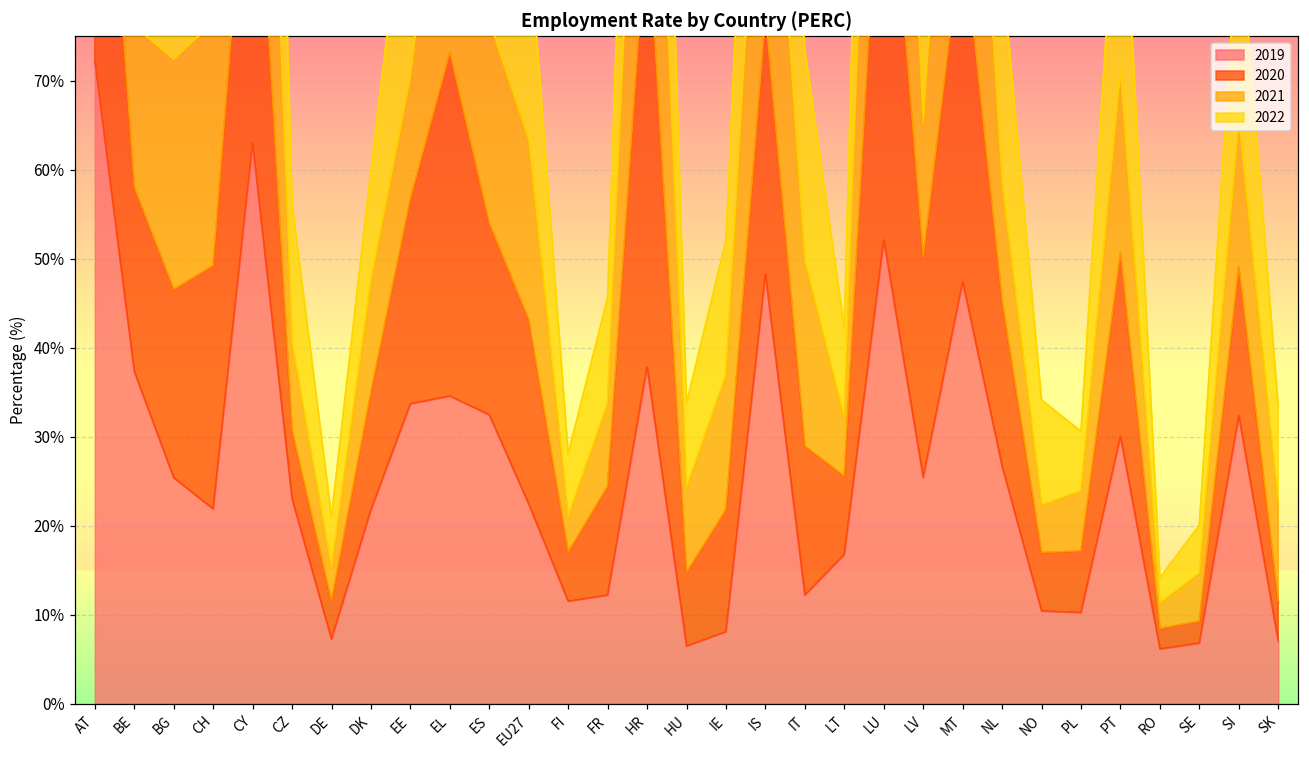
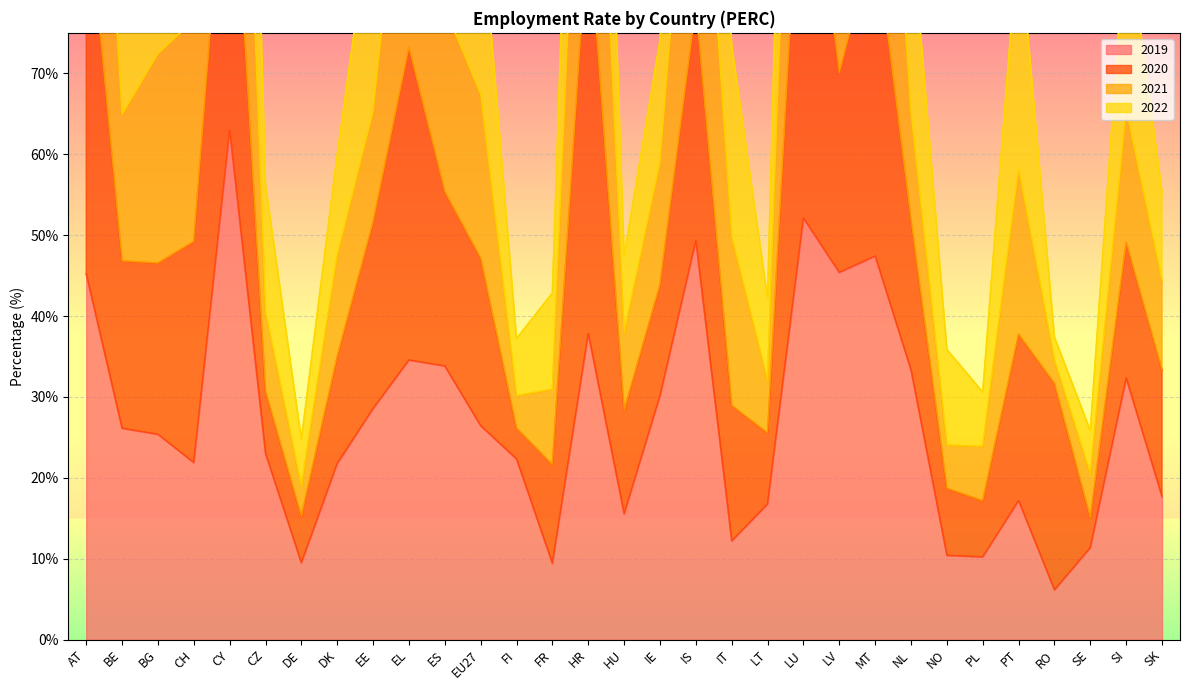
  {
    "2019": {
-     "AT": "72%",
-     "BE": "37%",
+     "AT": "45%",
+     "BE": "26%",
      "BG": "25%",
      "CH": "22%",
      "CY": "63%",
      "CZ": "23%",
-     "DE": "7%",
+     "DE": "9%",
      "DK": "22%",
-     "EE": "34%",
+     "EE": "29%",
      "EL": "35%",
-     "ES": "32%",
-     "EU27": "22%",
-     "FI": "11%",
-     "FR": "12%",
+     "ES": "34%",
+     "EU27": "26%",
+     "FI": "22%",
+     "FR": "9%",
      "HR": "38%",
-     "HU": "6%",
-     "IE": "8%",
-     "IS": "48%",
+     "HU": "16%",
+     "IE": "30%",
+     "IS": "49%",
      "IT": "12%",
      "LT": "17%",
      "LU": "52%",
-     "LV": "25%",
+     "LV": "45%",
      "MT": "47%",
-     "NL": "27%",
+     "NL": "33%",
      "NO": "10%",
      "PL": "10%",
-     "PT": "30%",
+     "PT": "17%",
      "RO": "6%",
-     "SE": "7%",
+     "SE": "11%",
      "SI": "32%",
-     "SK": "7%"
+     "SK": "18%"
    },
    "2020": {
      "BE": "21%",
      "BG": "21%",
      "CH": "27%",
      "CZ": "8%",
-     "DE": "4%",
+     "DE": "6%",
      "DK": "13%",
      "EE": "23%",
      "EL": "39%",
      "ES": "22%",
      "EU27": "21%",
-     "FI": "6%",
+     "FI": "4%",
      "FR": "12%",
-     "HU": "8%",
+     "HU": "13%",
      "IE": "14%",
      "IT": "17%",
      "LT": "9%",
      "LV": "25%",
      "NL": "19%",
-     "NO": "7%",
+     "NO": "8%",
      "PL": "7%",
      "PT": "21%",
-     "RO": "2%",
-     "SE": "2%",
+     "RO": "26%",
+     "SE": "4%",
      "SI": "17%",
-     "SK": "4%"
+     "SK": "16%"
    }
  }
